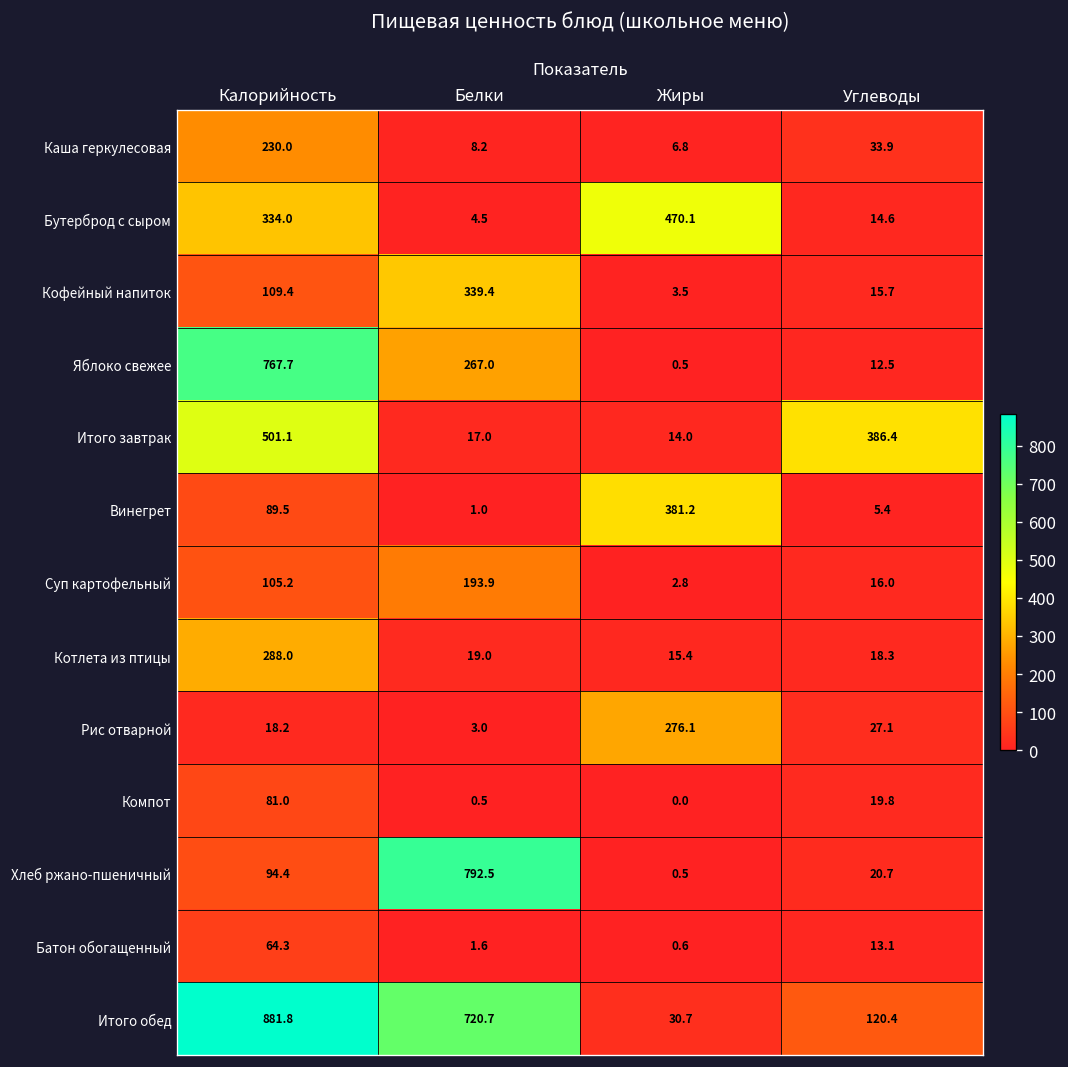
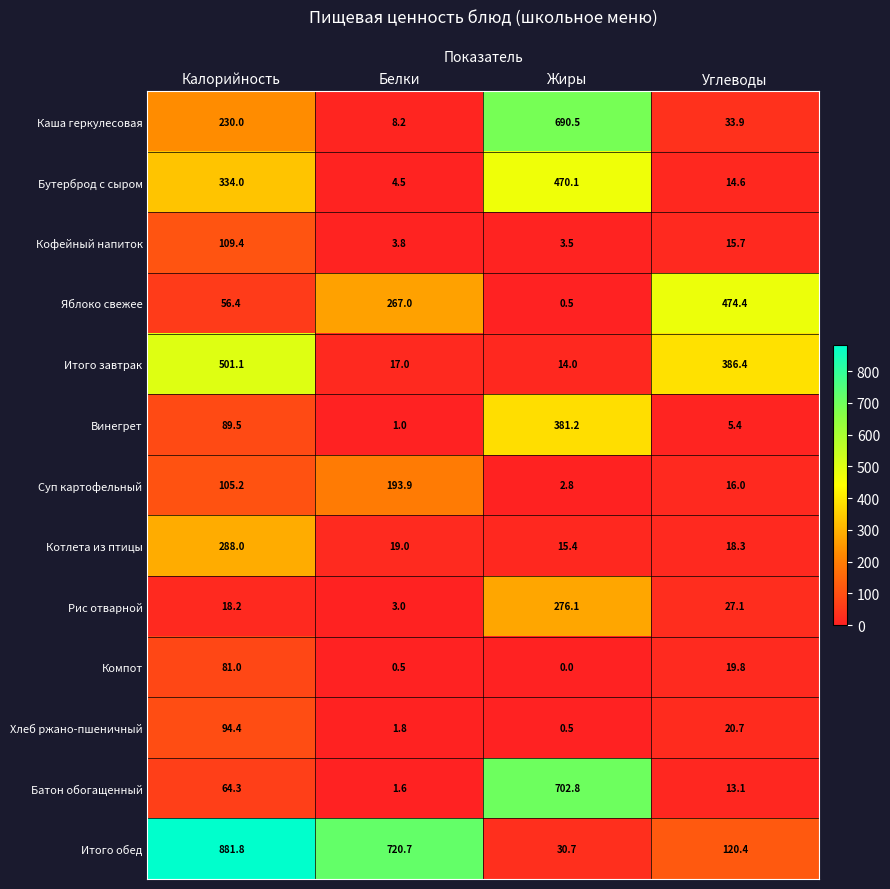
  {
    "Каша геркулесовая": {
      "Калорийность": 230.0,
      "Белки": 8.2,
-     "Жиры": 6.8,
+     "Жиры": 690.5,
      "Углеводы": 33.9
    },
    "Бутерброд с сыром": {
      "Калорийность": 334.0,
      "Белки": 4.5,
      "Жиры": 470.1,
      "Углеводы": 14.6
    },
    "Кофейный напиток": {
      "Калорийность": 109.4,
-     "Белки": 339.4,
+     "Белки": 3.8,
      "Жиры": 3.5,
      "Углеводы": 15.7
    },
    "Яблоко свежее": {
-     "Калорийность": 767.7,
+     "Калорийность": 56.4,
      "Белки": 267.0,
      "Жиры": 0.5,
-     "Углеводы": 12.5
+     "Углеводы": 474.4
    },
    "Итого завтрак": {
      "Калорийность": 501.1,
      "Белки": 17.0,
      "Жиры": 14.0,
      "Углеводы": 386.4
    },
    "Винегрет": {
      "Калорийность": 89.5,
      "Белки": 1.0,
      "Жиры": 381.2,
      "Углеводы": 5.4
    },
    "Суп картофельный": {
      "Калорийность": 105.2,
      "Белки": 193.9,
      "Жиры": 2.8,
      "Углеводы": 16.0
    },
    "Котлета из птицы": {
      "Калорийность": 288.0,
      "Белки": 19.0,
      "Жиры": 15.4,
      "Углеводы": 18.3
    },
    "Рис отварной": {
      "Калорийность": 18.2,
      "Белки": 3.0,
      "Жиры": 276.1,
      "Углеводы": 27.1
    },
    "Компот": {
      "Калорийность": 81.0,
      "Белки": 0.5,
      "Жиры": 0.0,
      "Углеводы": 19.8
    },
    "Хлеб ржано-пшеничный": {
      "Калорийность": 94.4,
-     "Белки": 792.5,
+     "Белки": 1.8,
      "Жиры": 0.5,
      "Углеводы": 20.7
    },
    "Батон обогащенный": {
      "Калорийность": 64.3,
      "Белки": 1.6,
-     "Жиры": 0.6,
+     "Жиры": 702.8,
      "Углеводы": 13.1
    },
    "Итого обед": {
      "Калорийность": 881.8,
      "Белки": 720.7,
      "Жиры": 30.7,
      "Углеводы": 120.4
    }
  }
